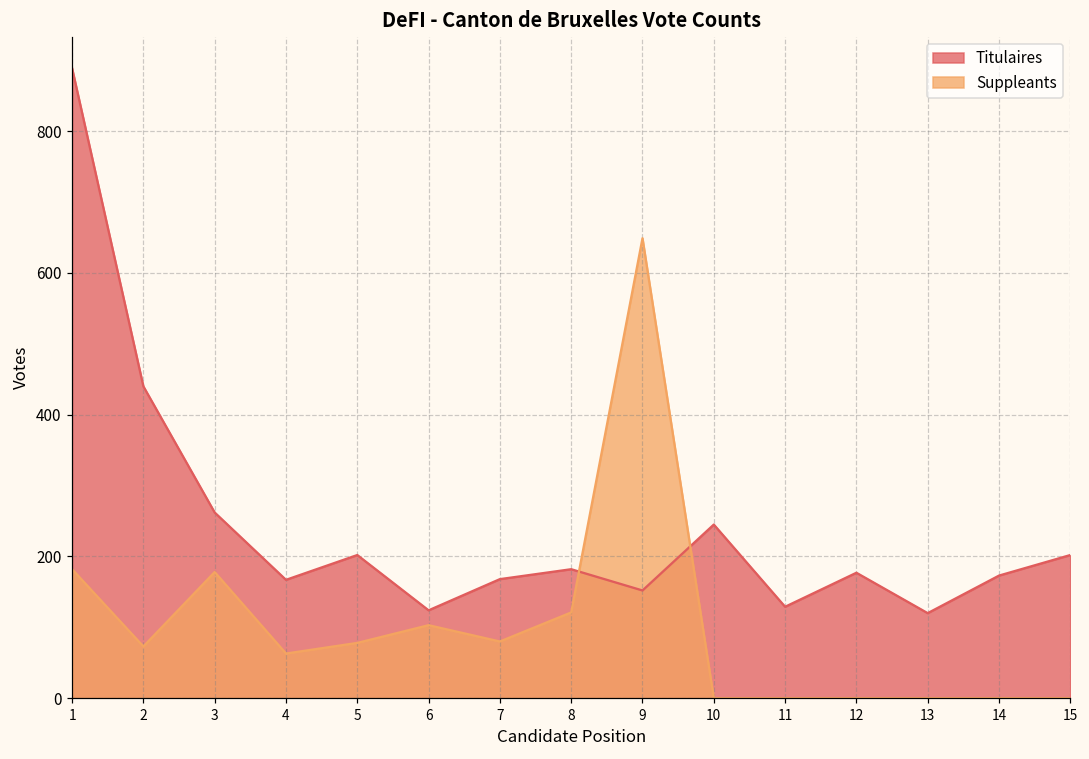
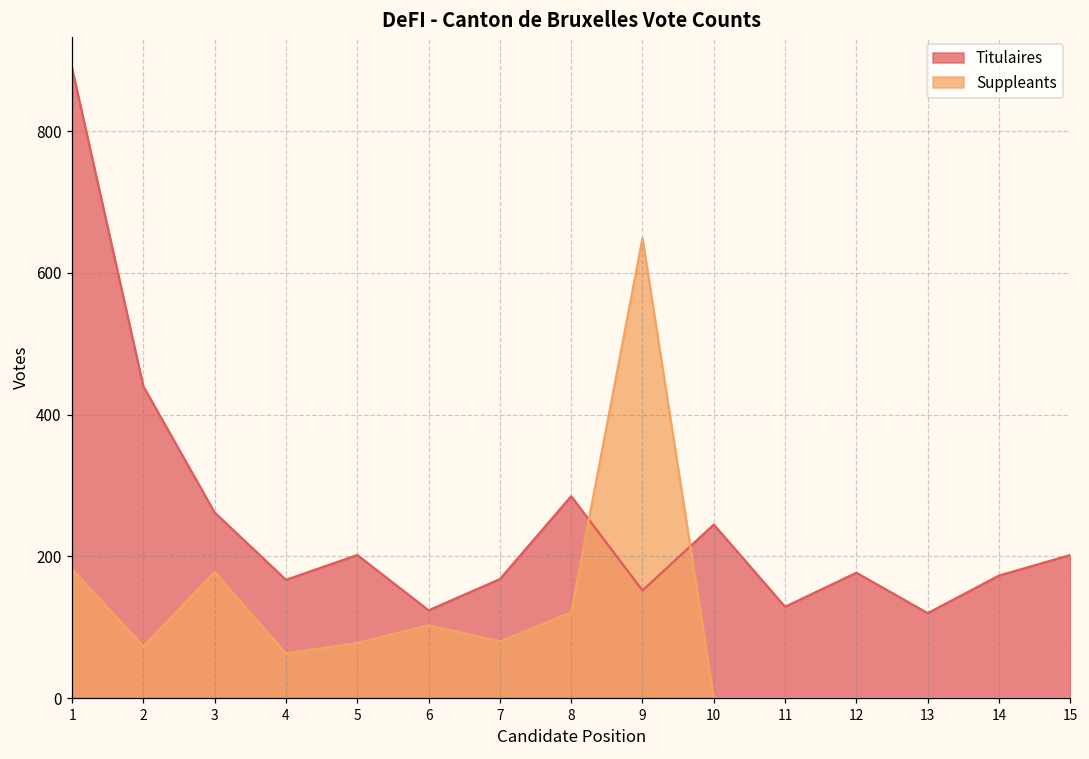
  {
    "Titulaires": {
      "1": 890,
      "2": 440,
      "3": 260,
      "4": 170,
      "5": 200,
      "6": 120,
      "7": 170,
-     "8": 180,
+     "8": 290,
      "9": 150,
      "10": 250,
      "11": 130,
      "12": 180,
      "13": 120,
      "14": 170,
      "15": 200
    },
    "Suppleants": {
      "1": 180,
      "2": 70,
      "3": 180,
      "4": 60,
      "5": 80,
      "6": 100,
      "7": 80,
      "8": 120,
      "9": 650,
      "10": 0,
      "11": 0,
      "12": 0,
      "13": 0,
      "14": 0,
      "15": 0
    }
  }
